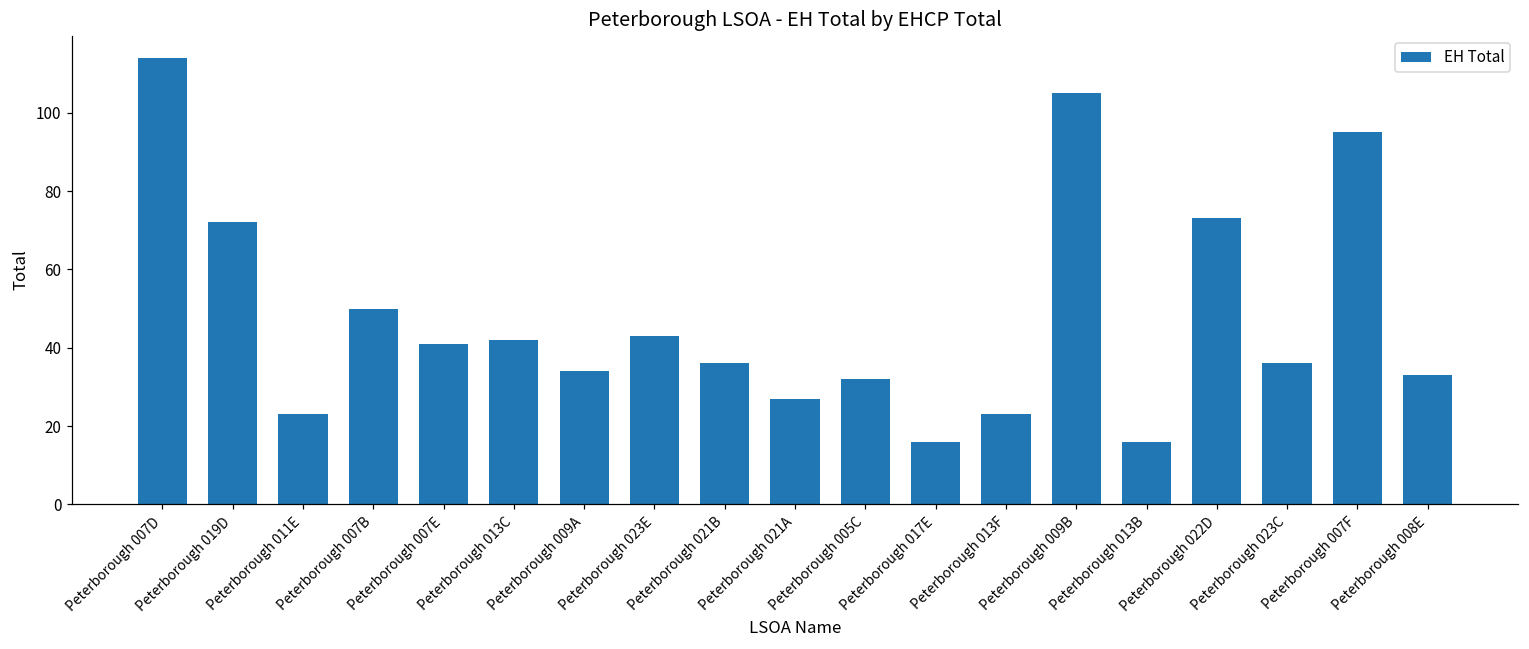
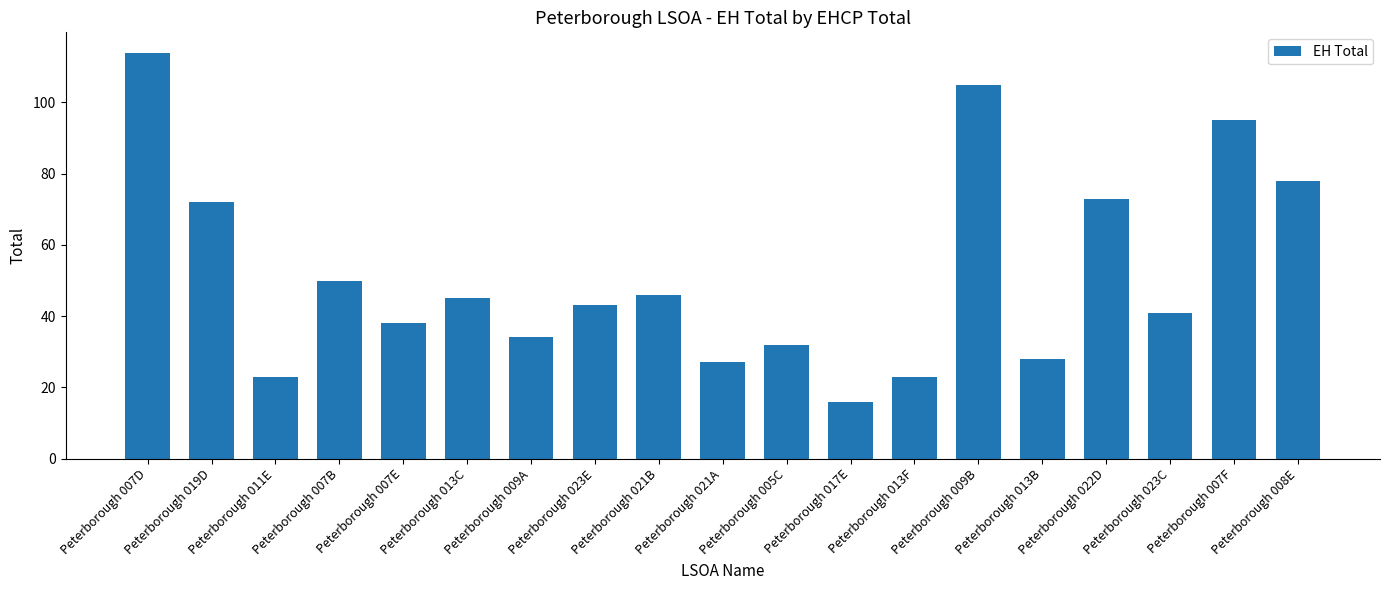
  {
    "Peterborough 007D": 114,
    "Peterborough 019D": 72,
    "Peterborough 011E": 23,
    "Peterborough 007B": 50,
-   "Peterborough 007E": 41,
-   "Peterborough 013C": 42,
+   "Peterborough 007E": 38,
+   "Peterborough 013C": 45,
    "Peterborough 009A": 34,
    "Peterborough 023E": 43,
-   "Peterborough 021B": 36,
+   "Peterborough 021B": 46,
    "Peterborough 021A": 27,
    "Peterborough 005C": 32,
    "Peterborough 017E": 16,
    "Peterborough 013F": 23,
    "Peterborough 009B": 105,
-   "Peterborough 013B": 16,
+   "Peterborough 013B": 28,
    "Peterborough 022D": 73,
-   "Peterborough 023C": 36,
+   "Peterborough 023C": 41,
    "Peterborough 007F": 95,
-   "Peterborough 008E": 33
+   "Peterborough 008E": 78
  }
